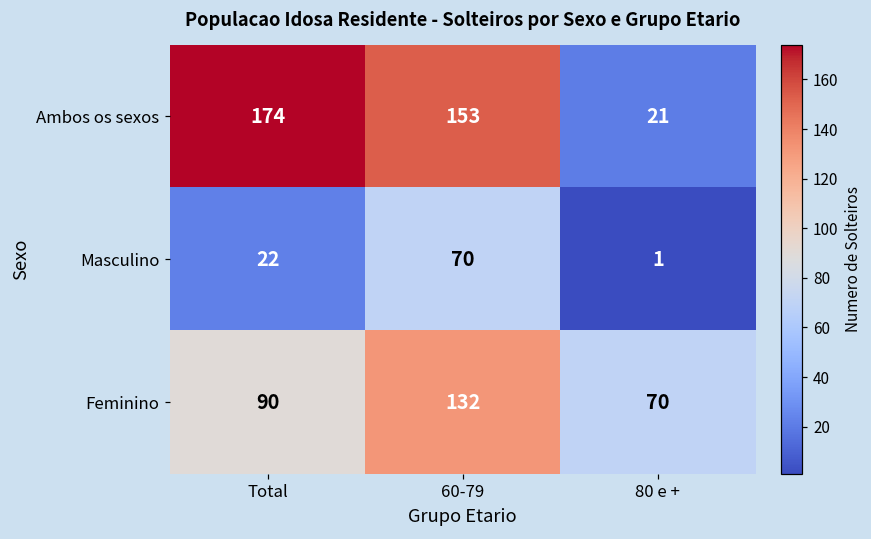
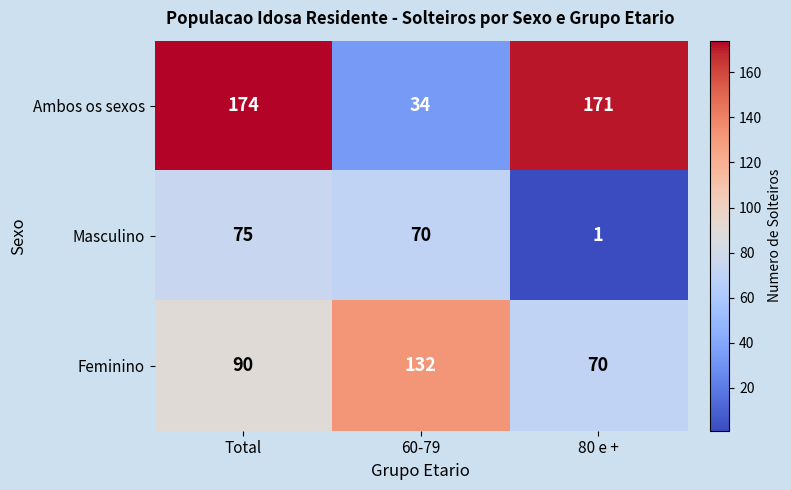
  {
    "Ambos os sexos": {
      "Total": 174,
-     "60-79": 153,
-     "80 e +": 21
+     "60-79": 34,
+     "80 e +": 171
    },
    "Masculino": {
-     "Total": 22,
+     "Total": 75,
      "60-79": 70,
      "80 e +": 1
    },
    "Feminino": {
      "Total": 90,
      "60-79": 132,
      "80 e +": 70
    }
  }
